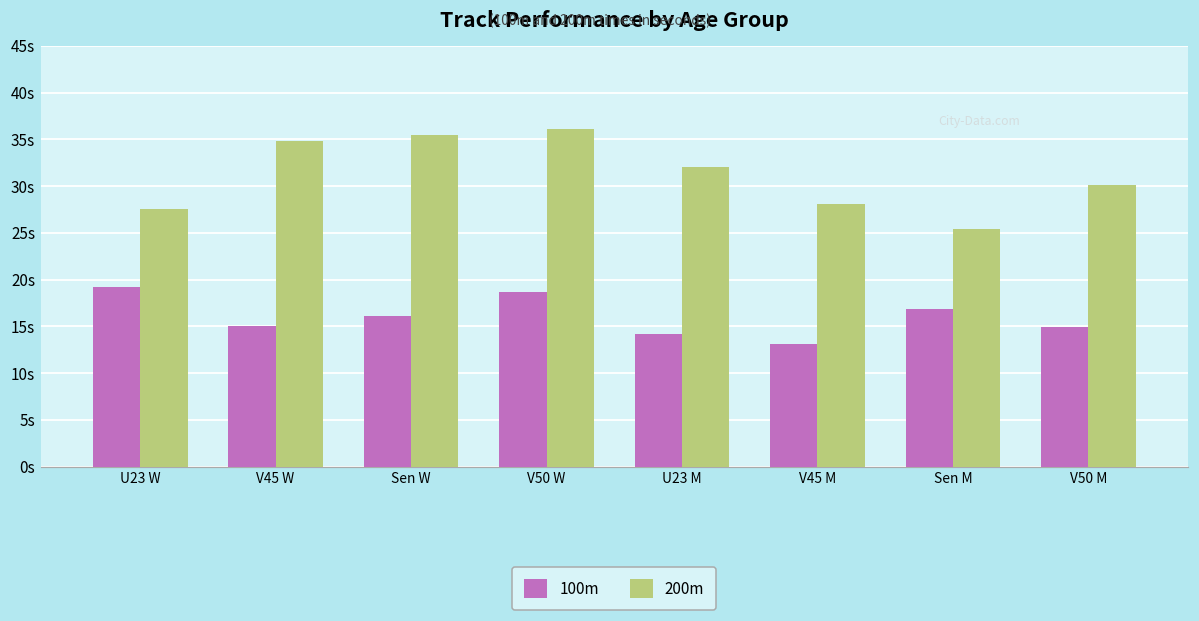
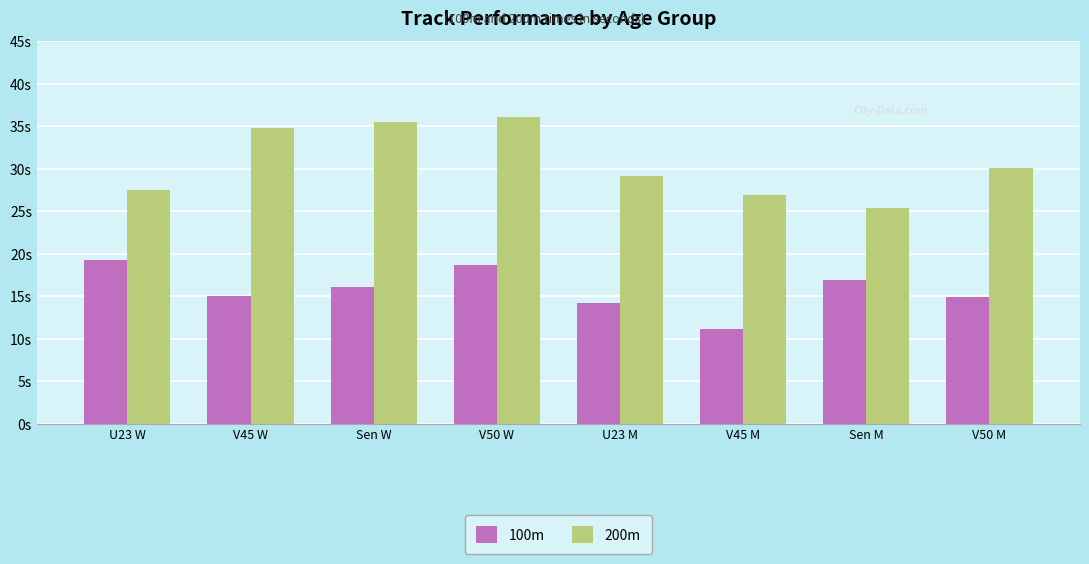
  {
    "100m": {
      "U23 W": "19s",
      "V45 W": "15s",
      "Sen W": "16s",
      "V50 W": "19s",
      "U23 M": "14s",
-     "V45 M": "13s",
+     "V45 M": "11s",
      "Sen M": "17s",
      "V50 M": "15s"
    },
    "200m": {
      "U23 W": "28s",
      "V45 W": "35s",
      "Sen W": "35s",
      "V50 W": "36s",
-     "U23 M": "32s",
-     "V45 M": "28s",
+     "U23 M": "29s",
+     "V45 M": "27s",
      "Sen M": "25s",
      "V50 M": "30s"
    }
  }
